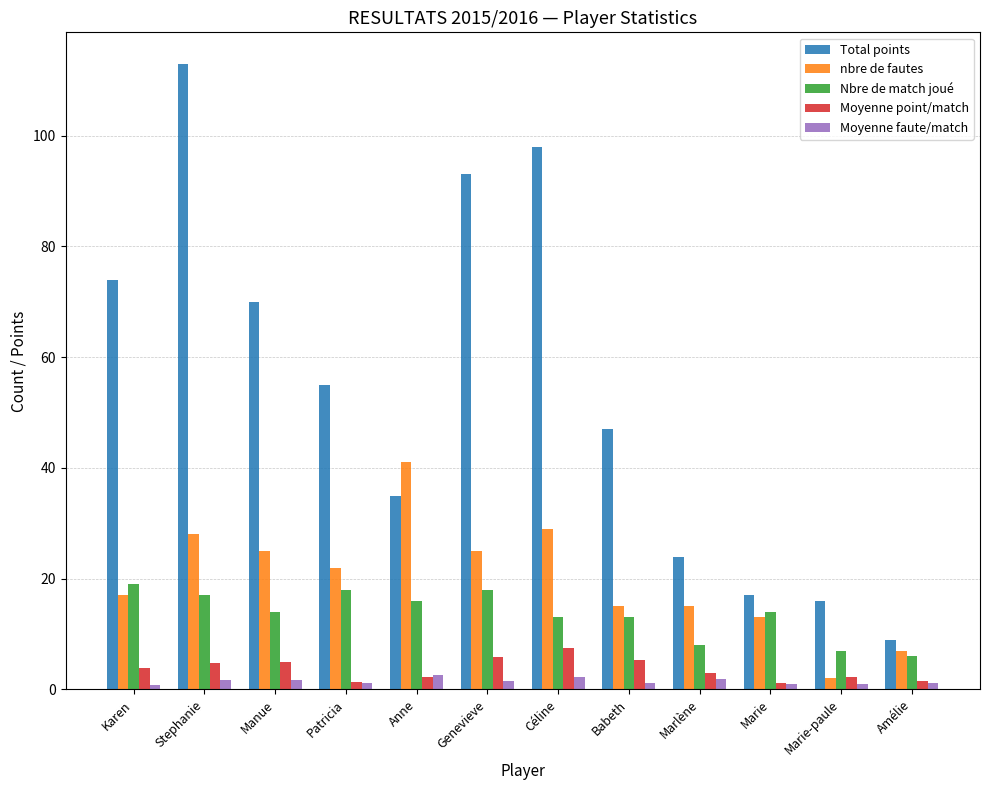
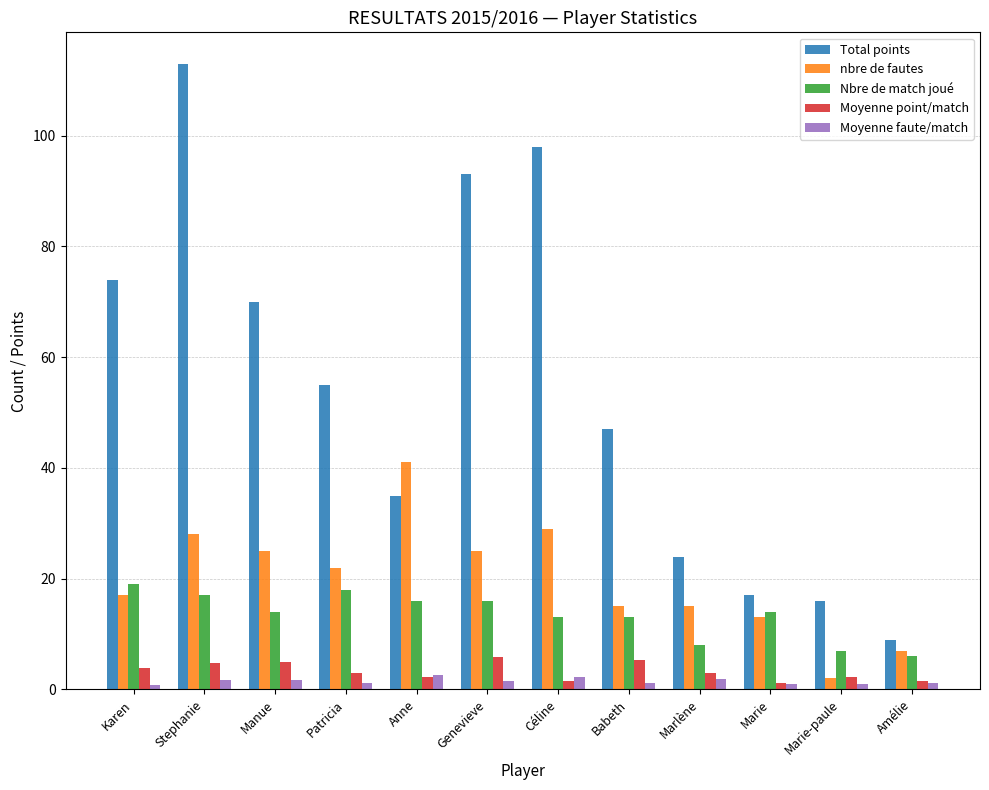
  {
    "Total points": {
      "Karen": 74,
      "Stephanie": 113,
      "Manue": 70,
      "Patricia": 55,
      "Anne": 35,
      "Genevieve": 93,
      "Céline": 98,
      "Babeth": 47,
      "Marlène": 24,
      "Marie": 17,
      "Marie-paule": 16,
      "Amélie": 9
    },
    "nbre de fautes": {
      "Karen": 17,
      "Stephanie": 28,
      "Manue": 25,
      "Patricia": 22,
      "Anne": 41,
      "Genevieve": 25,
      "Céline": 29,
      "Babeth": 15,
      "Marlène": 15,
      "Marie": 13,
      "Marie-paule": 2,
      "Amélie": 7
    },
    "Nbre de match joué": {
      "Karen": 19,
      "Stephanie": 17,
      "Manue": 14,
      "Patricia": 18,
      "Anne": 16,
-     "Genevieve": 18,
+     "Genevieve": 16,
      "Céline": 13,
      "Babeth": 13,
      "Marlène": 8,
      "Marie": 14,
      "Marie-paule": 7,
      "Amélie": 6
    },
    "Moyenne point/match": {
      "Karen": 4,
      "Stephanie": 5,
      "Manue": 5,
-     "Patricia": 1,
+     "Patricia": 3,
      "Anne": 2,
      "Genevieve": 6,
-     "Céline": 8,
+     "Céline": 2,
      "Babeth": 5,
      "Marlène": 3,
      "Marie": 1,
      "Marie-paule": 2,
      "Amélie": 2
    },
    "Moyenne faute/match": {
      "Karen": 1,
      "Stephanie": 2,
      "Manue": 2,
      "Patricia": 1,
      "Anne": 3,
      "Genevieve": 2,
      "Céline": 2,
      "Babeth": 1,
      "Marlène": 2,
      "Marie": 1,
      "Marie-paule": 1,
      "Amélie": 1
    }
  }
